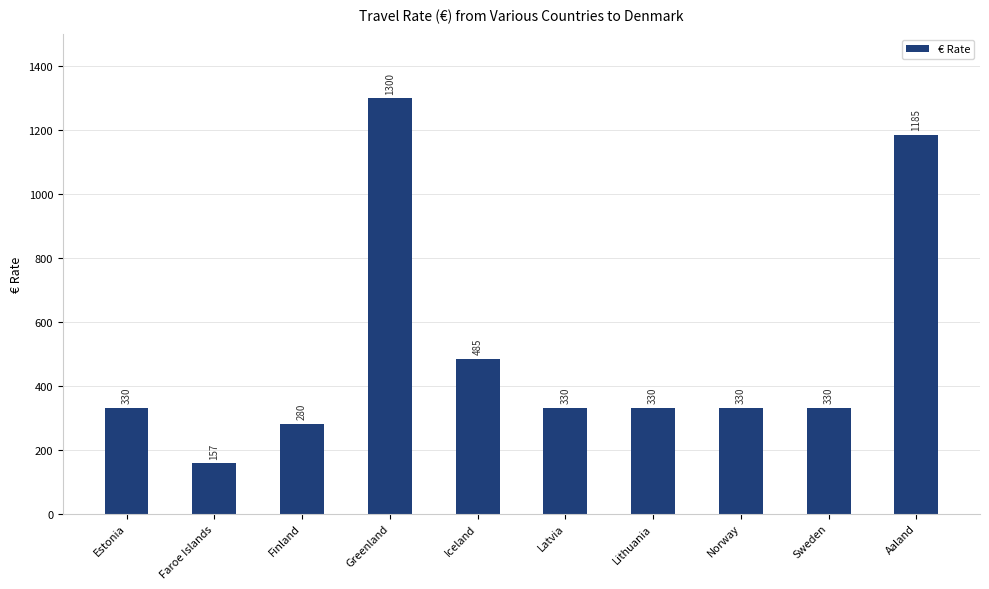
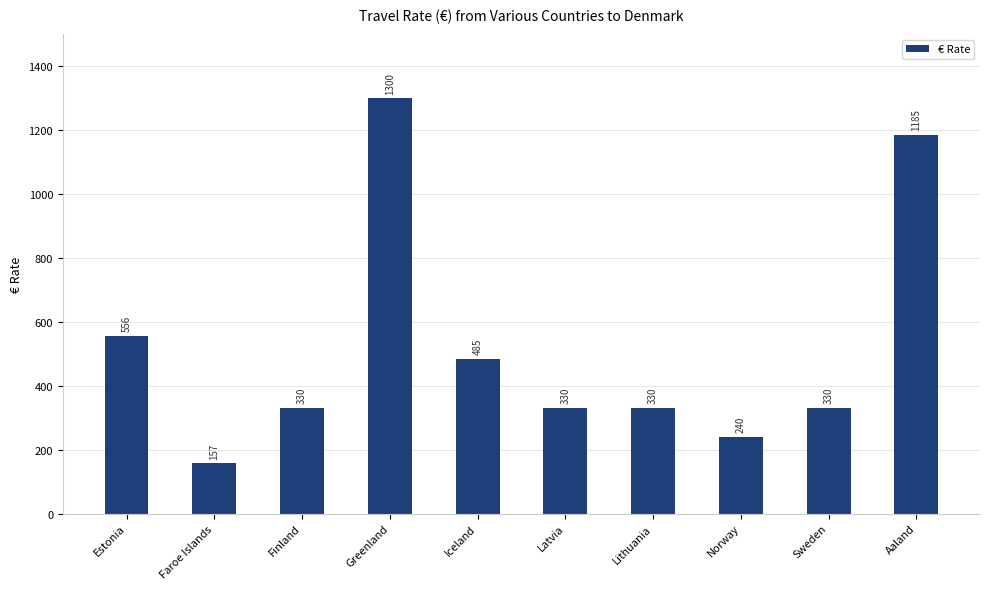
  {
-   "Estonia": 330,
+   "Estonia": 556,
    "Faroe Islands": 157,
-   "Finland": 280,
+   "Finland": 330,
    "Greenland": 1300,
    "Iceland": 485,
    "Latvia": 330,
    "Lithuania": 330,
-   "Norway": 330,
+   "Norway": 240,
    "Sweden": 330,
    "Aaland": 1185
  }
